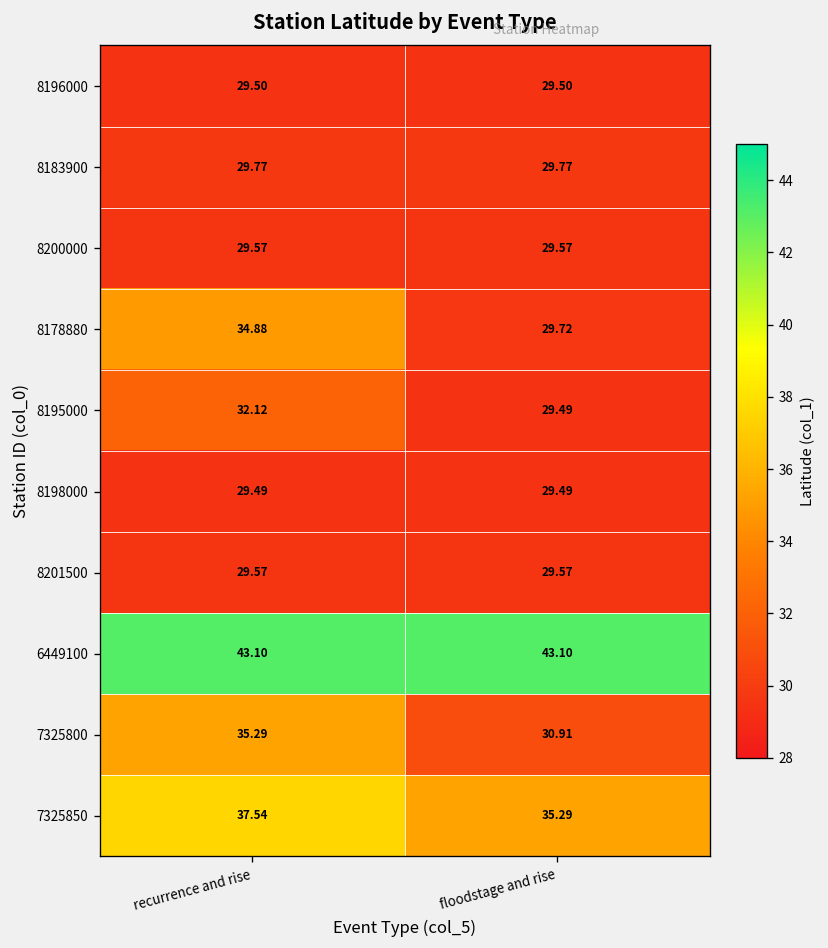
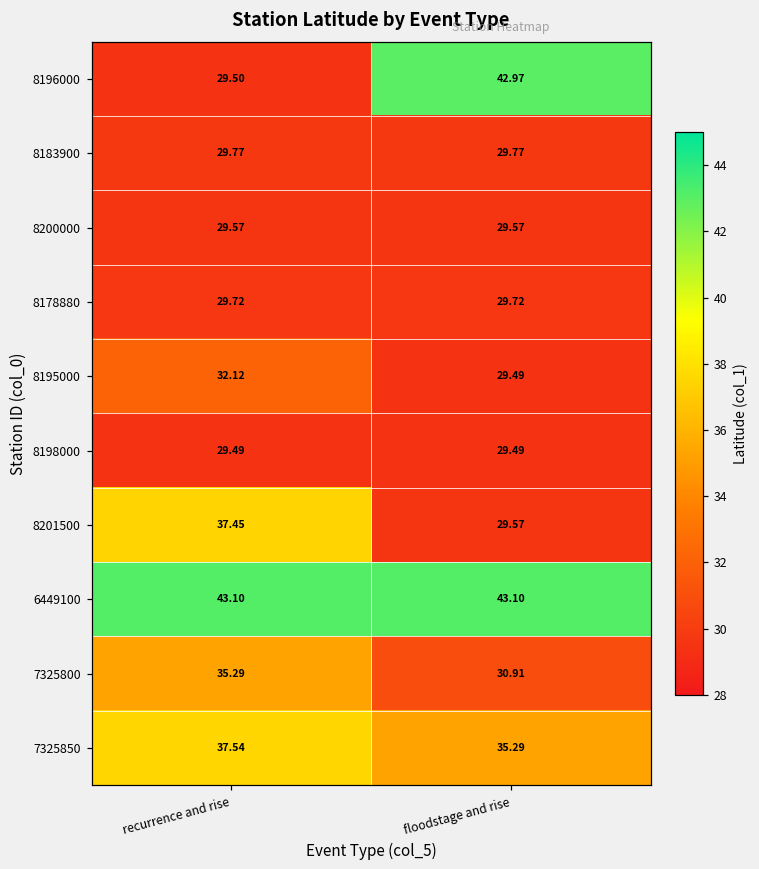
  {
    "8196000": {
      "recurrence and rise": 29.50,
-     "floodstage and rise": 29.50
+     "floodstage and rise": 42.97
    },
    "8183900": {
      "recurrence and rise": 29.77,
      "floodstage and rise": 29.77
    },
    "8200000": {
      "recurrence and rise": 29.57,
      "floodstage and rise": 29.57
    },
    "8178880": {
-     "recurrence and rise": 34.88,
+     "recurrence and rise": 29.72,
      "floodstage and rise": 29.72
    },
    "8195000": {
      "recurrence and rise": 32.12,
      "floodstage and rise": 29.49
    },
    "8198000": {
      "recurrence and rise": 29.49,
      "floodstage and rise": 29.49
    },
    "8201500": {
-     "recurrence and rise": 29.57,
+     "recurrence and rise": 37.45,
      "floodstage and rise": 29.57
    },
    "6449100": {
      "recurrence and rise": 43.10,
      "floodstage and rise": 43.10
    },
    "7325800": {
      "recurrence and rise": 35.29,
      "floodstage and rise": 30.91
    },
    "7325850": {
      "recurrence and rise": 37.54,
      "floodstage and rise": 35.29
    }
  }
